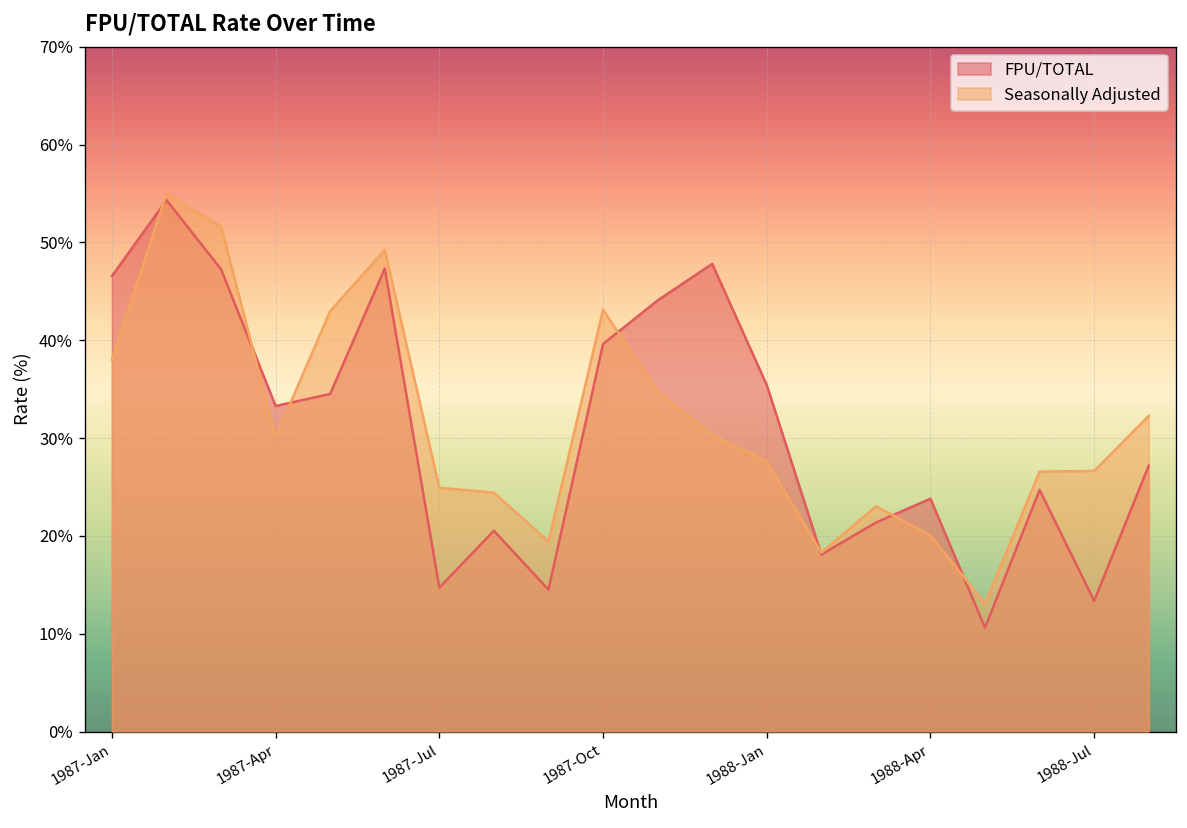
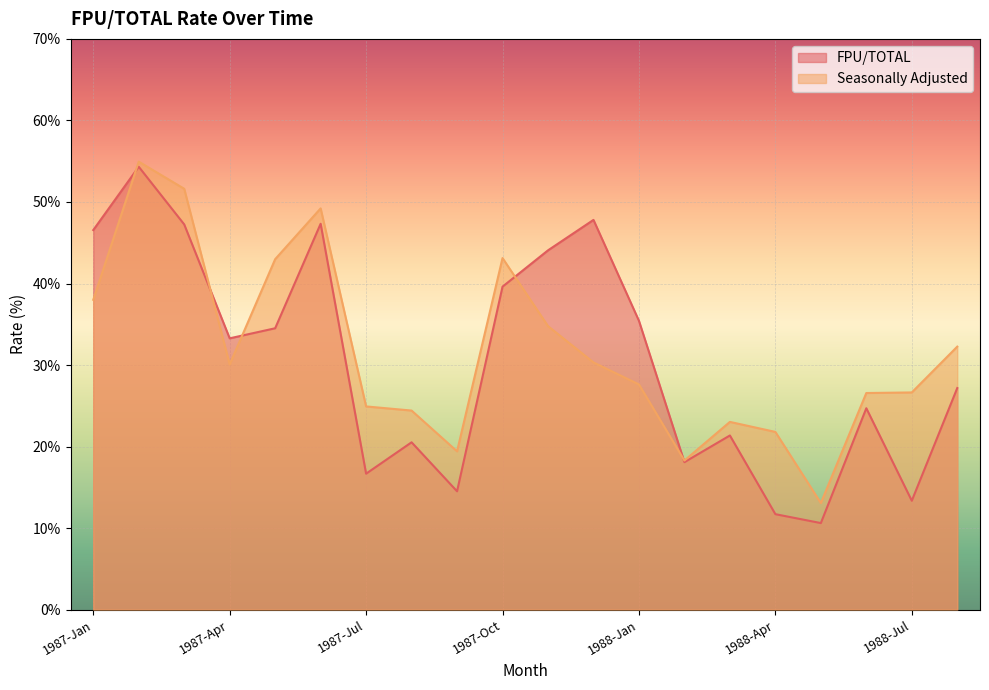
  {
    "FPU/TOTAL": {
      "1987-Jan": "47%",
      "1987-Apr": "33%",
-     "1987-Jul": "15%",
+     "1987-Jul": "17%",
      "1987-Oct": "40%",
      "1988-Jan": "35%",
-     "1988-Apr": "24%",
+     "1988-Apr": "12%",
      "1988-Jul": "13%"
    },
    "Seasonally Adjusted": {
      "1987-Jan": "38%",
      "1987-Apr": "30%",
      "1987-Jul": "25%",
      "1987-Oct": "43%",
      "1988-Jan": "28%",
-     "1988-Apr": "20%",
+     "1988-Apr": "22%",
      "1988-Jul": "27%"
    }
  }
